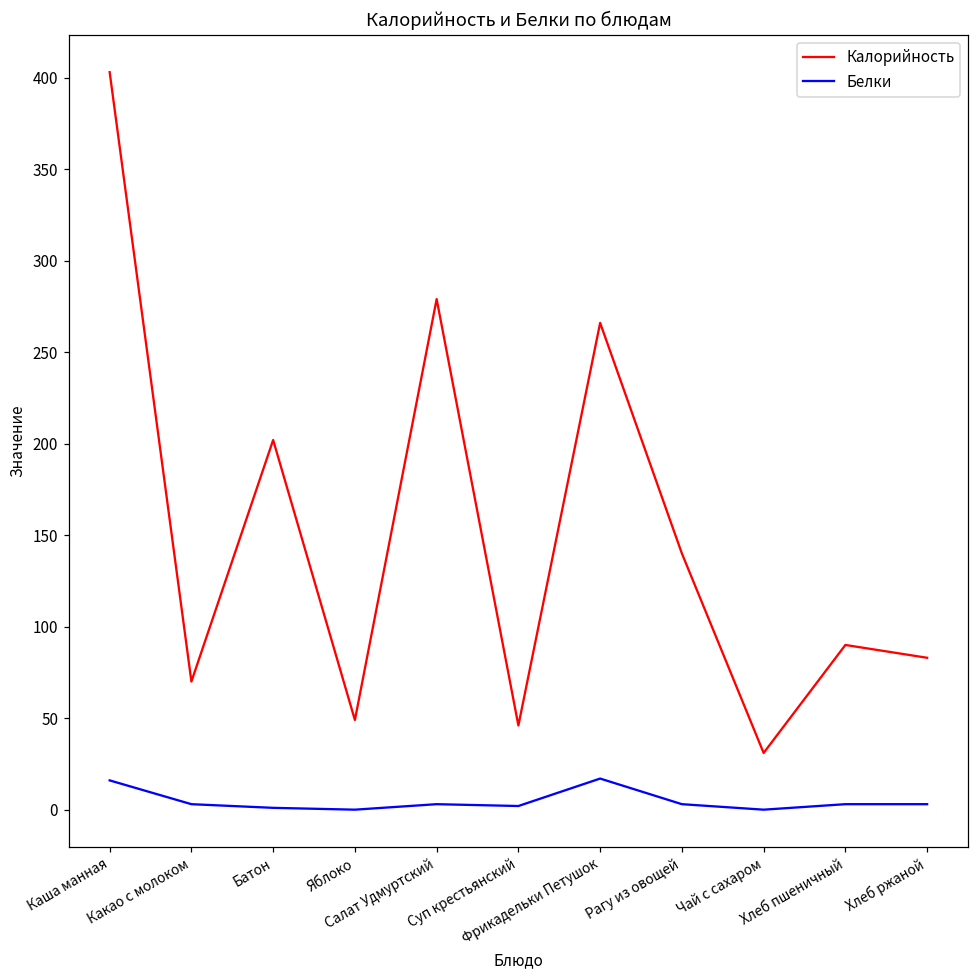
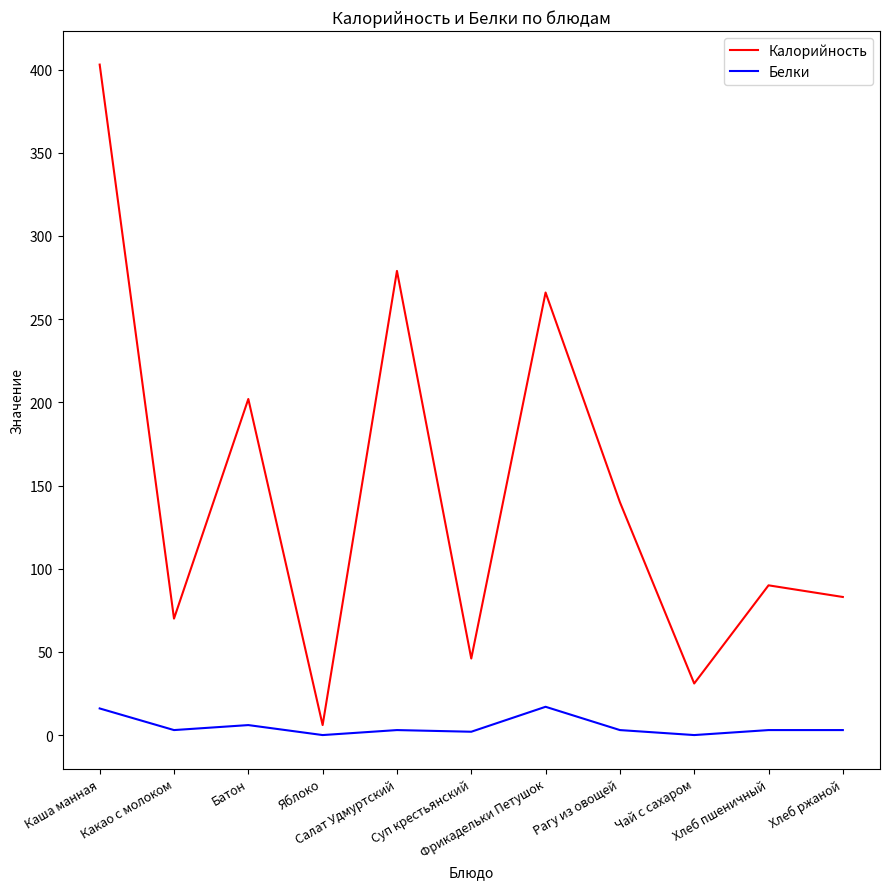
  {
    "Калорийность": {
      "Каша манная": 403,
      "Какао с молоком": 70,
      "Батон": 202,
-     "Яблоко": 49,
+     "Яблоко": 6,
      "Салат Удмуртский": 279,
      "Суп крестьянский": 46,
      "Фрикадельки Петушок": 266,
      "Рагу из овощей": 140,
      "Чай с сахаром": 31,
      "Хлеб пшеничный": 90,
      "Хлеб ржаной": 83
    },
    "Белки": {
      "Каша манная": 16,
      "Какао с молоком": 3,
-     "Батон": 1,
+     "Батон": 6,
      "Яблоко": 0,
      "Салат Удмуртский": 3,
      "Суп крестьянский": 2,
      "Фрикадельки Петушок": 17,
      "Рагу из овощей": 3,
      "Чай с сахаром": 0,
      "Хлеб пшеничный": 3,
      "Хлеб ржаной": 3
    }
  }
